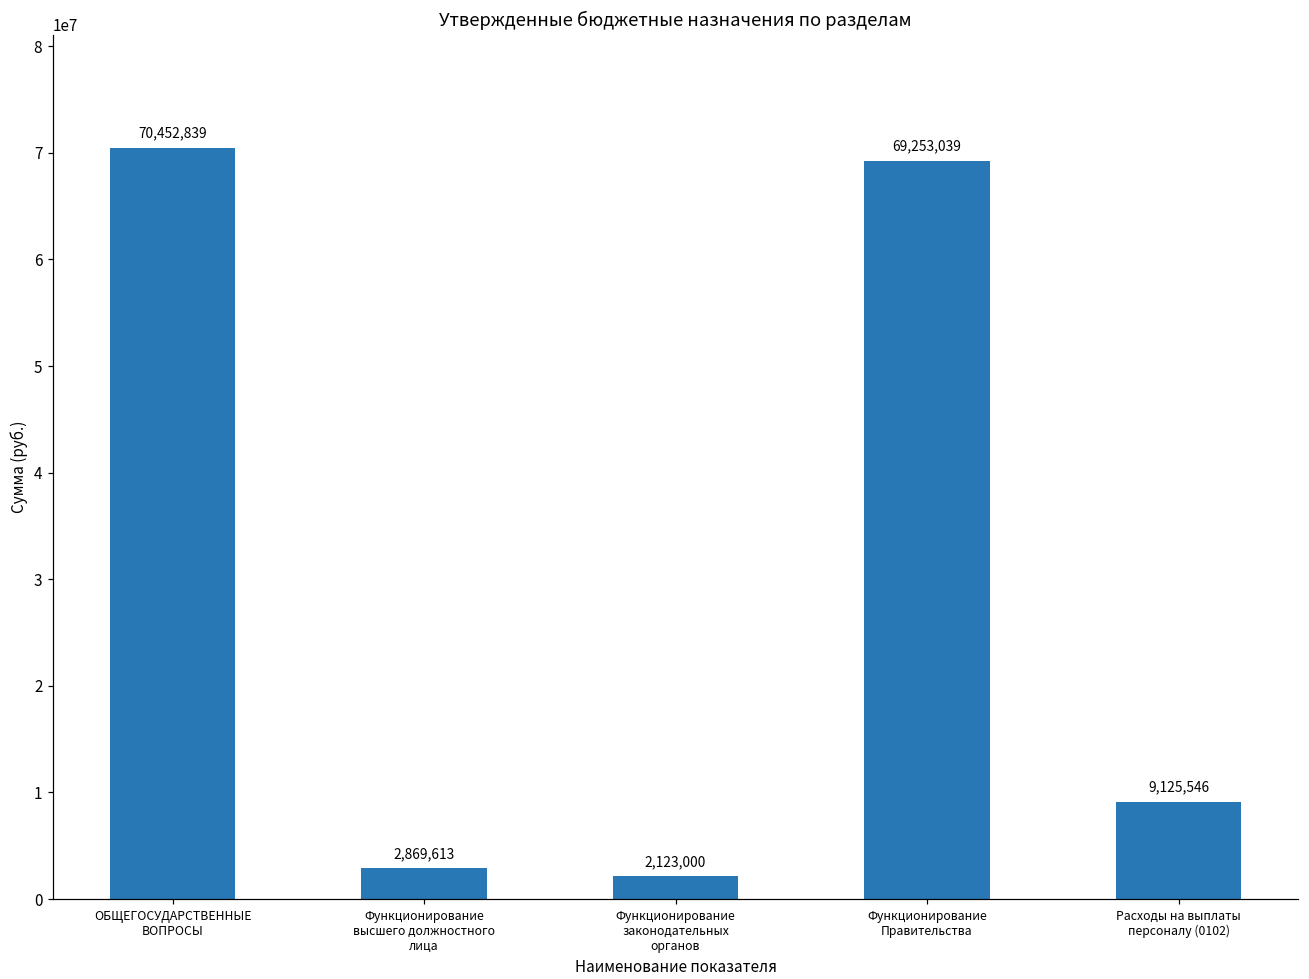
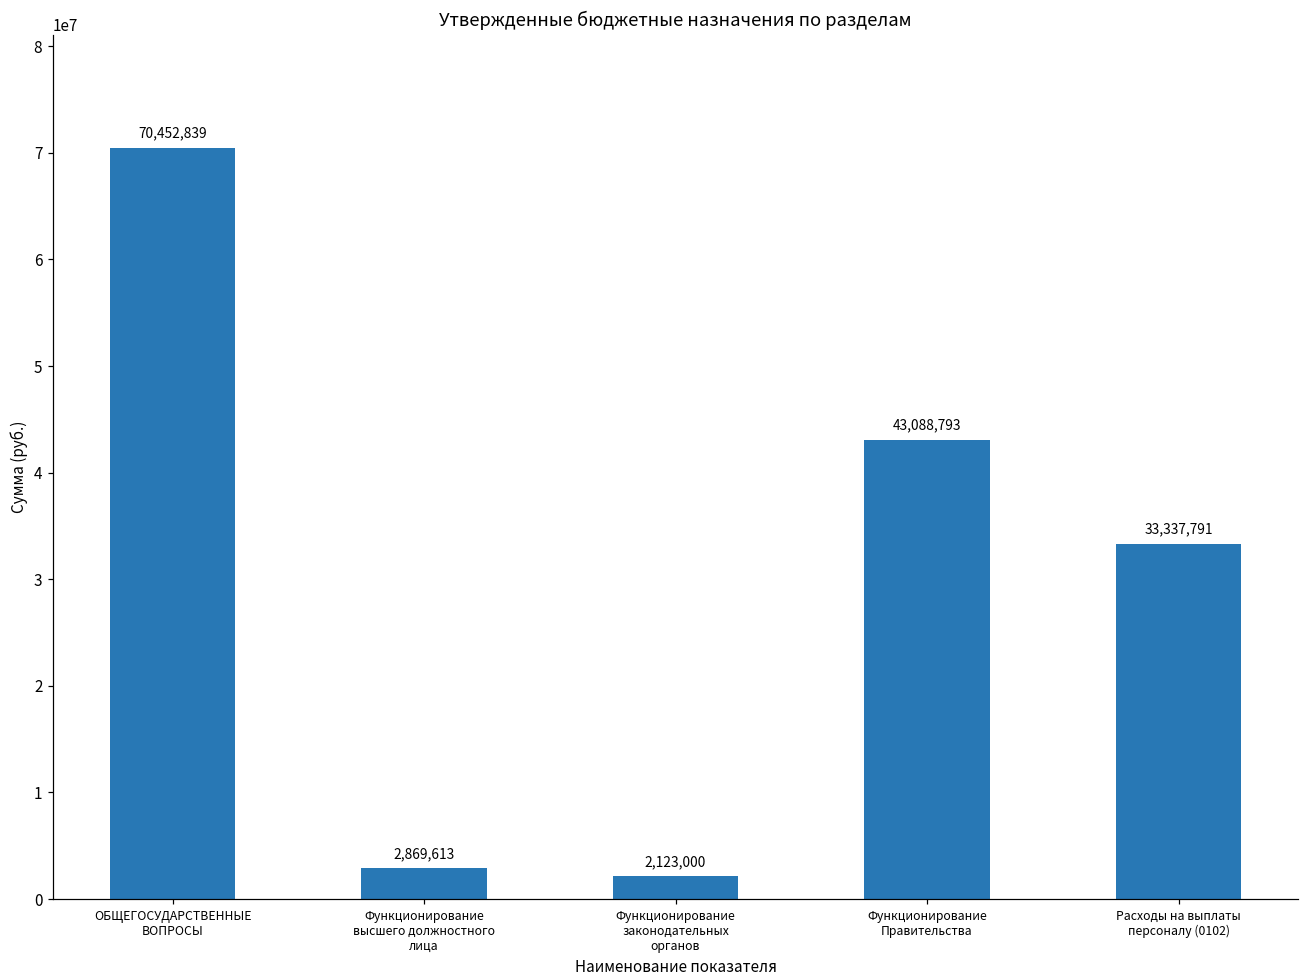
  {
    "ОБЩЕГОСУДАРСТВЕННЫЕ ВОПРОСЫ": "70,452,839",
    "Функционирование высшего должностного лица": "2,869,613",
    "Функционирование законодательных органов": "2,123,000",
-   "Функционирование Правительства": "69,253,039",
-   "Расходы на выплаты персоналу (0102)": "9,125,546"
+   "Функционирование Правительства": "43,088,793",
+   "Расходы на выплаты персоналу (0102)": "33,337,791"
  }
